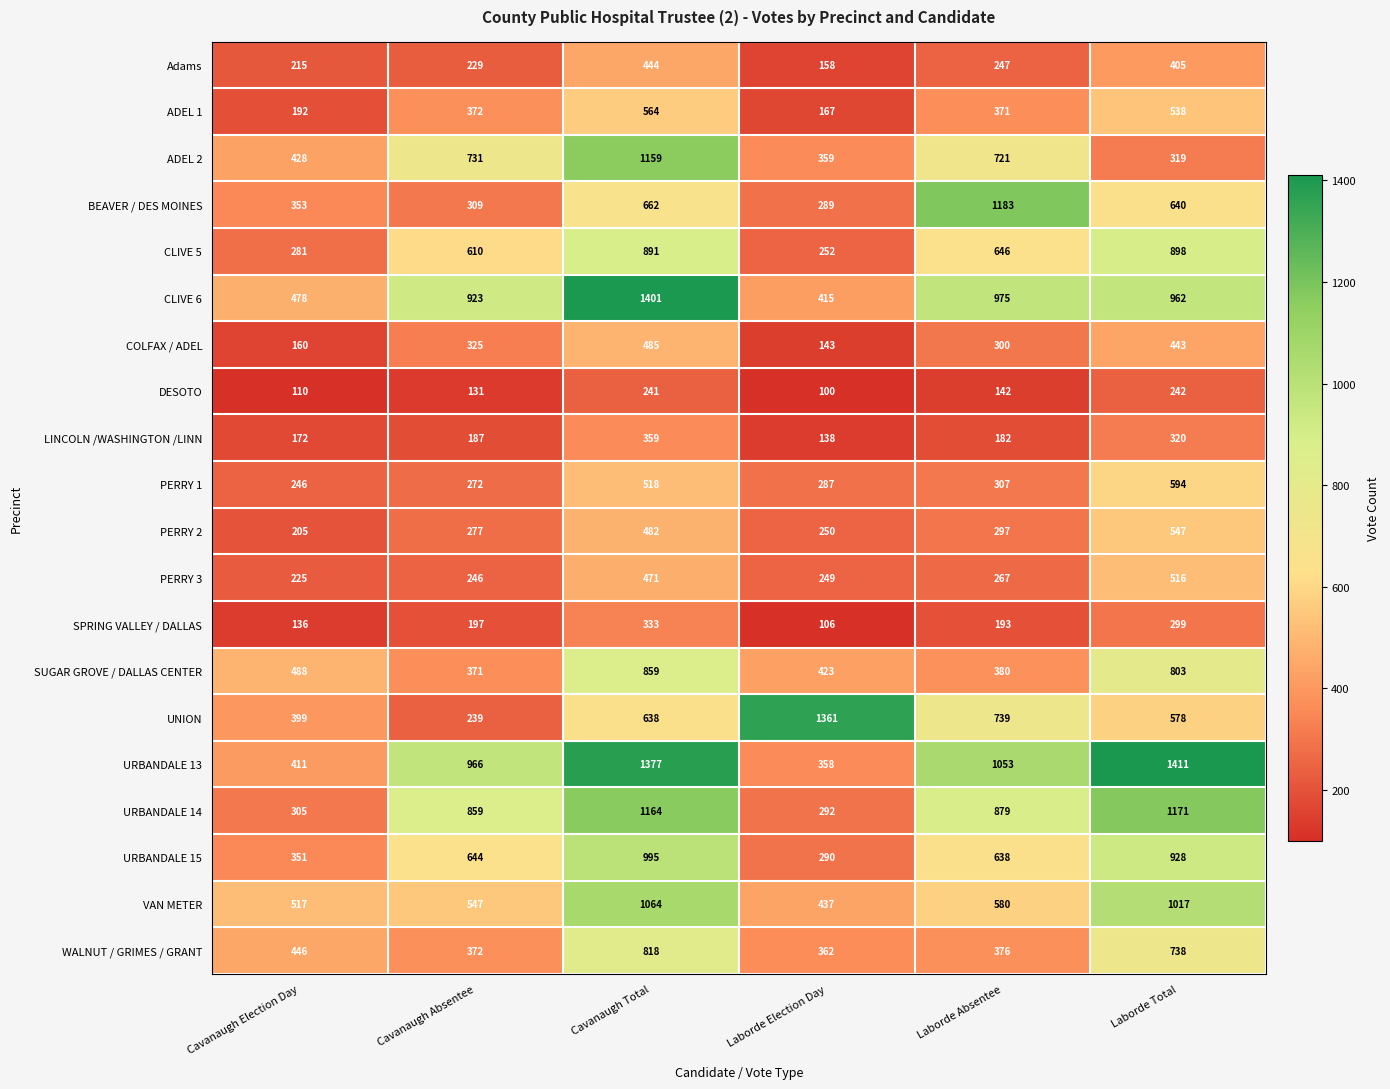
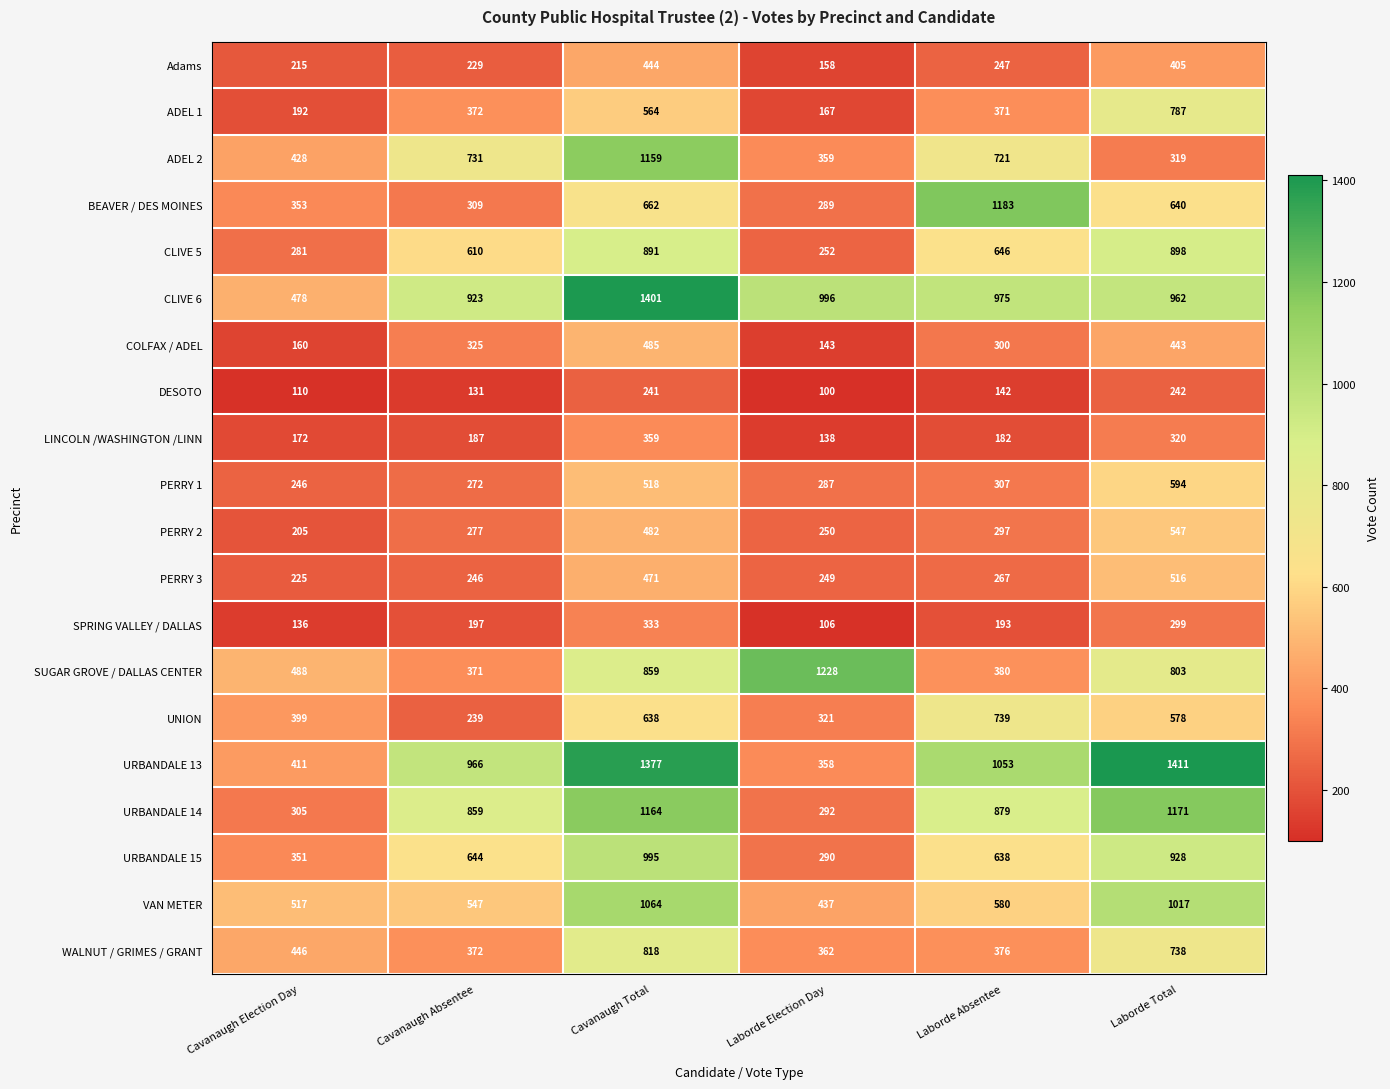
  {
    "Adams": {
      "Cavanaugh Election Day": 215,
      "Cavanaugh Absentee": 229,
      "Cavanaugh Total": 444,
      "Laborde Election Day": 158,
      "Laborde Absentee": 247,
      "Laborde Total": 405
    },
    "ADEL 1": {
      "Cavanaugh Election Day": 192,
      "Cavanaugh Absentee": 372,
      "Cavanaugh Total": 564,
      "Laborde Election Day": 167,
      "Laborde Absentee": 371,
-     "Laborde Total": 538
+     "Laborde Total": 787
    },
    "ADEL 2": {
      "Cavanaugh Election Day": 428,
      "Cavanaugh Absentee": 731,
      "Cavanaugh Total": 1159,
      "Laborde Election Day": 359,
      "Laborde Absentee": 721,
      "Laborde Total": 319
    },
    "BEAVER / DES MOINES": {
      "Cavanaugh Election Day": 353,
      "Cavanaugh Absentee": 309,
      "Cavanaugh Total": 662,
      "Laborde Election Day": 289,
      "Laborde Absentee": 1183,
      "Laborde Total": 640
    },
    "CLIVE 5": {
      "Cavanaugh Election Day": 281,
      "Cavanaugh Absentee": 610,
      "Cavanaugh Total": 891,
      "Laborde Election Day": 252,
      "Laborde Absentee": 646,
      "Laborde Total": 898
    },
    "CLIVE 6": {
      "Cavanaugh Election Day": 478,
      "Cavanaugh Absentee": 923,
      "Cavanaugh Total": 1401,
-     "Laborde Election Day": 415,
+     "Laborde Election Day": 996,
      "Laborde Absentee": 975,
      "Laborde Total": 962
    },
    "COLFAX / ADEL": {
      "Cavanaugh Election Day": 160,
      "Cavanaugh Absentee": 325,
      "Cavanaugh Total": 485,
      "Laborde Election Day": 143,
      "Laborde Absentee": 300,
      "Laborde Total": 443
    },
    "DESOTO": {
      "Cavanaugh Election Day": 110,
      "Cavanaugh Absentee": 131,
      "Cavanaugh Total": 241,
      "Laborde Election Day": 100,
      "Laborde Absentee": 142,
      "Laborde Total": 242
    },
    "LINCOLN /WASHINGTON /LINN": {
      "Cavanaugh Election Day": 172,
      "Cavanaugh Absentee": 187,
      "Cavanaugh Total": 359,
      "Laborde Election Day": 138,
      "Laborde Absentee": 182,
      "Laborde Total": 320
    },
    "PERRY 1": {
      "Cavanaugh Election Day": 246,
      "Cavanaugh Absentee": 272,
      "Cavanaugh Total": 518,
      "Laborde Election Day": 287,
      "Laborde Absentee": 307,
      "Laborde Total": 594
    },
    "PERRY 2": {
      "Cavanaugh Election Day": 205,
      "Cavanaugh Absentee": 277,
      "Cavanaugh Total": 482,
      "Laborde Election Day": 250,
      "Laborde Absentee": 297,
      "Laborde Total": 547
    },
    "PERRY 3": {
      "Cavanaugh Election Day": 225,
      "Cavanaugh Absentee": 246,
      "Cavanaugh Total": 471,
      "Laborde Election Day": 249,
      "Laborde Absentee": 267,
      "Laborde Total": 516
    },
    "SPRING VALLEY / DALLAS": {
      "Cavanaugh Election Day": 136,
      "Cavanaugh Absentee": 197,
      "Cavanaugh Total": 333,
      "Laborde Election Day": 106,
      "Laborde Absentee": 193,
      "Laborde Total": 299
    },
    "SUGAR GROVE / DALLAS CENTER": {
      "Cavanaugh Election Day": 488,
      "Cavanaugh Absentee": 371,
      "Cavanaugh Total": 859,
-     "Laborde Election Day": 423,
+     "Laborde Election Day": 1228,
      "Laborde Absentee": 380,
      "Laborde Total": 803
    },
    "UNION": {
      "Cavanaugh Election Day": 399,
      "Cavanaugh Absentee": 239,
      "Cavanaugh Total": 638,
-     "Laborde Election Day": 1361,
+     "Laborde Election Day": 321,
      "Laborde Absentee": 739,
      "Laborde Total": 578
    },
    "URBANDALE 13": {
      "Cavanaugh Election Day": 411,
      "Cavanaugh Absentee": 966,
      "Cavanaugh Total": 1377,
      "Laborde Election Day": 358,
      "Laborde Absentee": 1053,
      "Laborde Total": 1411
    },
    "URBANDALE 14": {
      "Cavanaugh Election Day": 305,
      "Cavanaugh Absentee": 859,
      "Cavanaugh Total": 1164,
      "Laborde Election Day": 292,
      "Laborde Absentee": 879,
      "Laborde Total": 1171
    },
    "URBANDALE 15": {
      "Cavanaugh Election Day": 351,
      "Cavanaugh Absentee": 644,
      "Cavanaugh Total": 995,
      "Laborde Election Day": 290,
      "Laborde Absentee": 638,
      "Laborde Total": 928
    },
    "VAN METER": {
      "Cavanaugh Election Day": 517,
      "Cavanaugh Absentee": 547,
      "Cavanaugh Total": 1064,
      "Laborde Election Day": 437,
      "Laborde Absentee": 580,
      "Laborde Total": 1017
    },
    "WALNUT / GRIMES / GRANT": {
      "Cavanaugh Election Day": 446,
      "Cavanaugh Absentee": 372,
      "Cavanaugh Total": 818,
      "Laborde Election Day": 362,
      "Laborde Absentee": 376,
      "Laborde Total": 738
    }
  }
